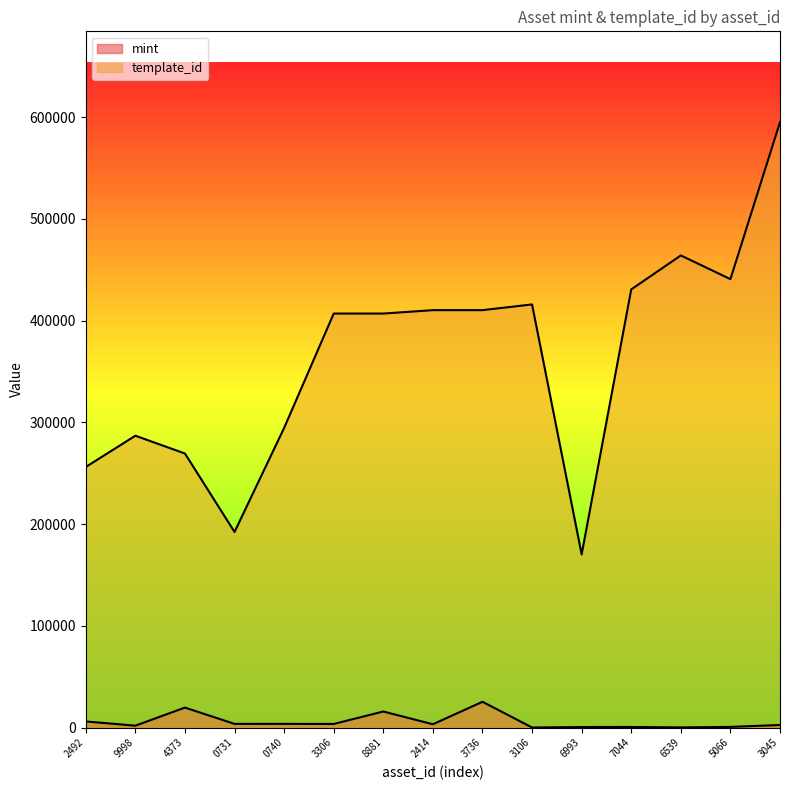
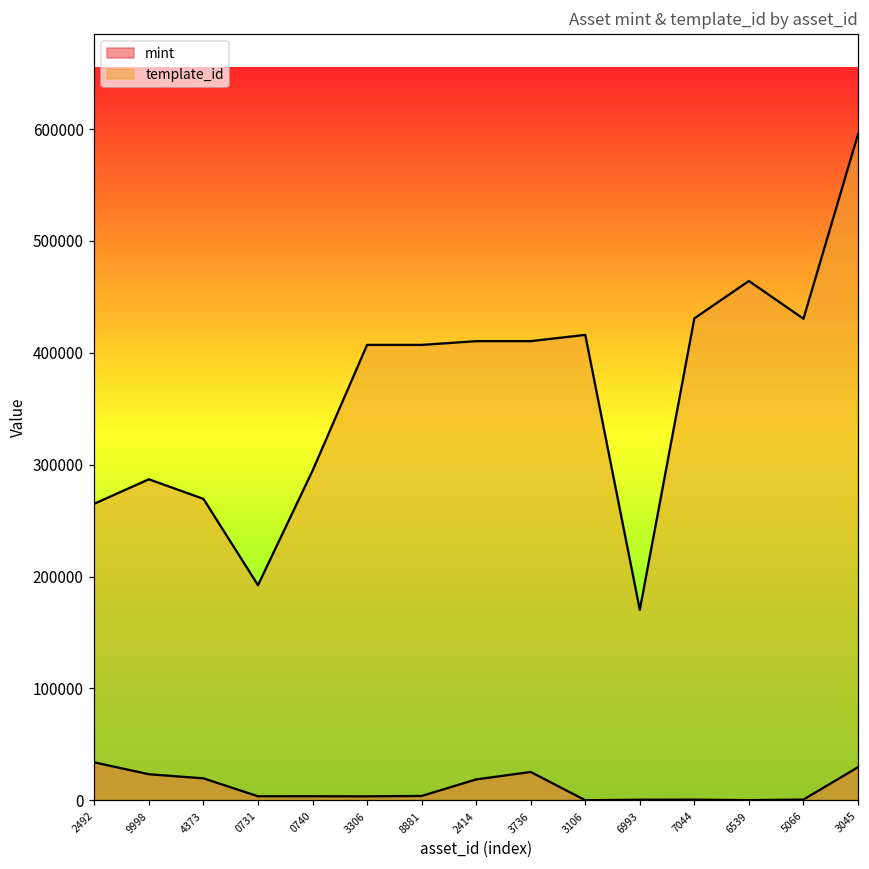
  {
    "mint": {
-     "2492": 6000,
-     "9998": 2000,
+     "2492": 34000,
+     "9998": 23000,
      "4373": 20000,
      "0731": 4000,
      "0740": 4000,
      "3306": 4000,
-     "8881": 16000,
-     "2414": 3000,
+     "8881": 4000,
+     "2414": 19000,
      "3736": 25000,
      "3106": 0,
      "6993": 0,
      "7044": 1000,
      "6539": 0,
      "5066": 1000,
-     "3045": 2000
+     "3045": 30000
    },
    "template_id": {
-     "2492": 256000,
+     "2492": 265000,
      "9998": 287000,
      "4373": 269000,
      "0731": 192000,
      "0740": 295000,
      "3306": 407000,
      "8881": 407000,
      "2414": 410000,
      "3736": 410000,
      "3106": 416000,
      "6993": 170000,
      "7044": 431000,
      "6539": 464000,
-     "5066": 441000,
+     "5066": 430000,
      "3045": 595000
    }
  }
